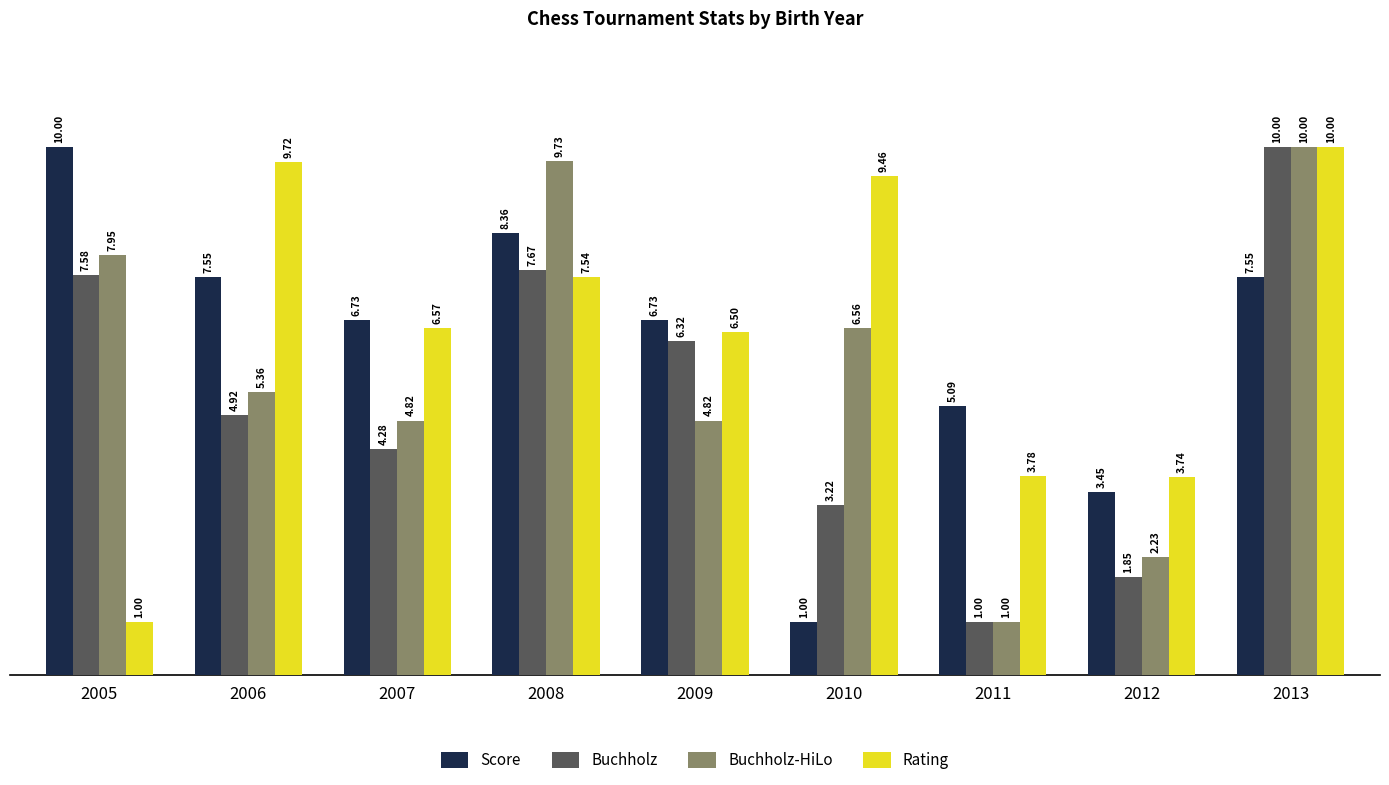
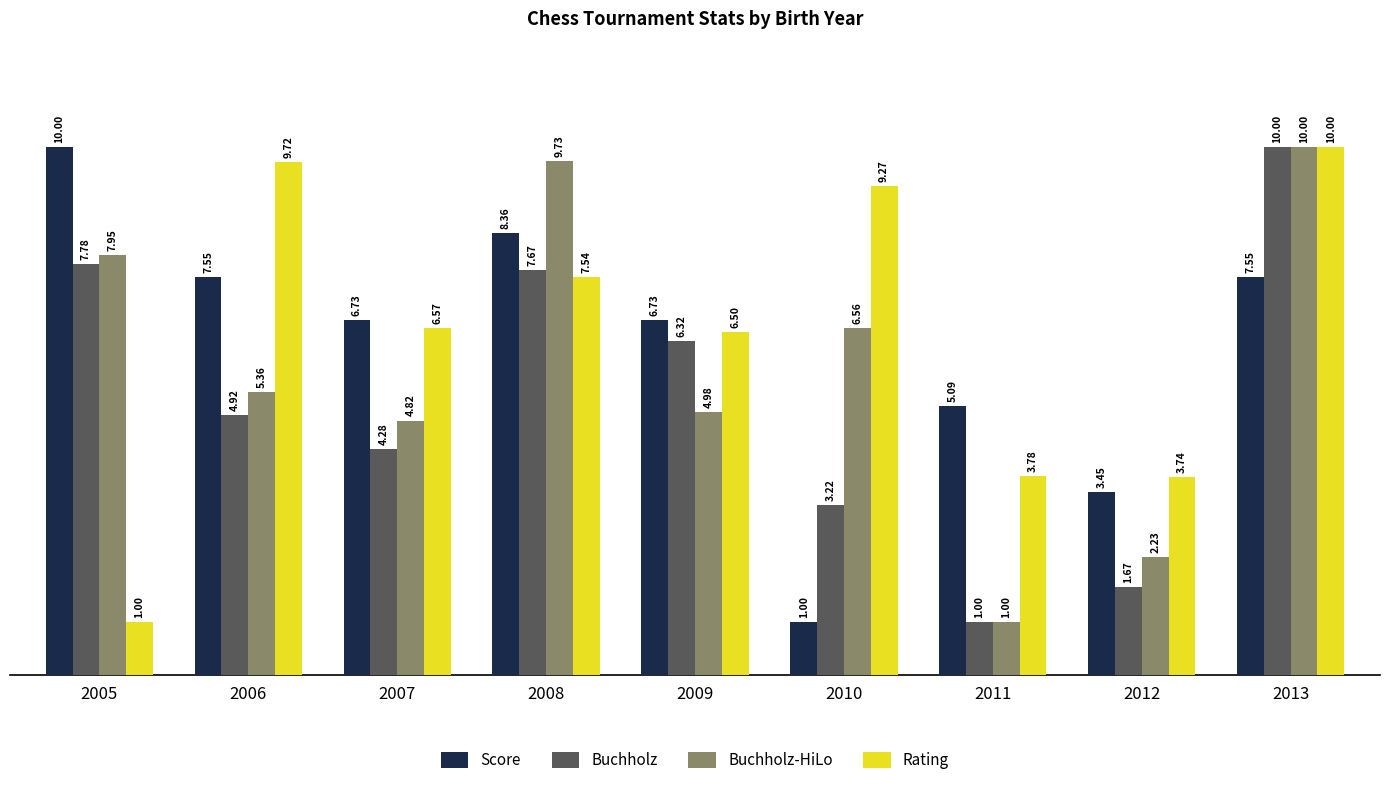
  {
    "Score": {
      "2005": 10.00,
      "2006": 7.55,
      "2007": 6.73,
      "2008": 8.36,
      "2009": 6.73,
      "2010": 1.00,
      "2011": 5.09,
      "2012": 3.45,
      "2013": 7.55
    },
    "Buchholz": {
-     "2005": 7.58,
+     "2005": 7.78,
      "2006": 4.92,
      "2007": 4.28,
      "2008": 7.67,
      "2009": 6.32,
      "2010": 3.22,
      "2011": 1.00,
-     "2012": 1.85,
+     "2012": 1.67,
      "2013": 10.00
    },
    "Buchholz-HiLo": {
      "2005": 7.95,
      "2006": 5.36,
      "2007": 4.82,
      "2008": 9.73,
-     "2009": 4.82,
+     "2009": 4.98,
      "2010": 6.56,
      "2011": 1.00,
      "2012": 2.23,
      "2013": 10.00
    },
    "Rating": {
      "2005": 1.00,
      "2006": 9.72,
      "2007": 6.57,
      "2008": 7.54,
      "2009": 6.50,
-     "2010": 9.46,
+     "2010": 9.27,
      "2011": 3.78,
      "2012": 3.74,
      "2013": 10.00
    }
  }
